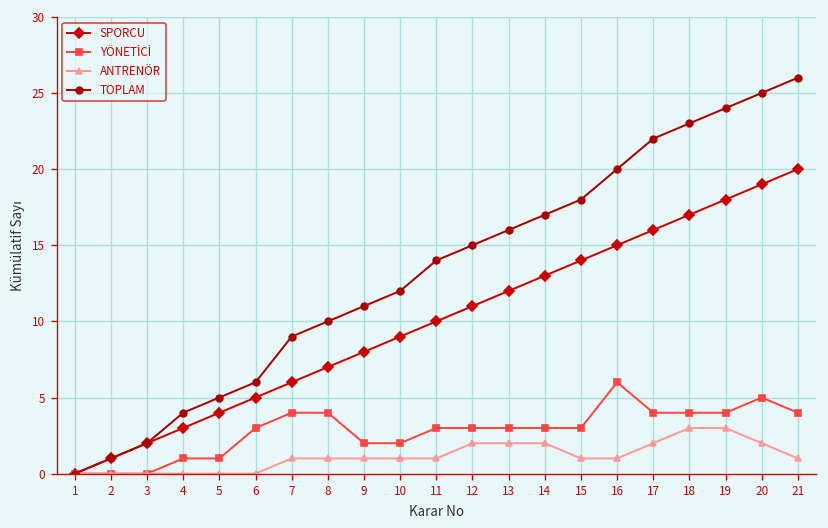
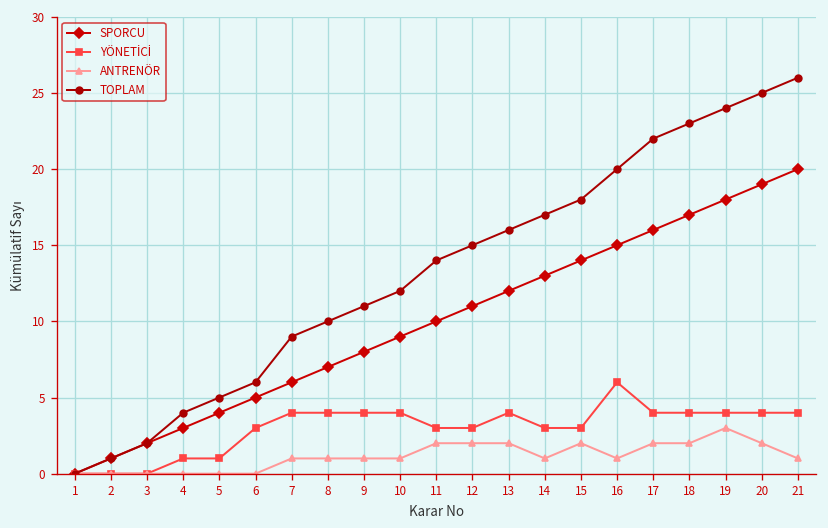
  {
    "YÖNETİCİ": {
      "4": 1,
      "5": 1,
      "6": 3,
      "7": 4,
      "8": 4,
-     "9": 2,
-     "10": 2,
+     "9": 4,
+     "10": 4,
      "11": 3,
      "12": 3,
-     "13": 3,
+     "13": 4,
      "14": 3,
      "15": 3,
      "16": 6,
      "17": 4,
      "18": 4,
      "19": 4,
-     "20": 5,
+     "20": 4,
      "21": 4
    },
    "ANTRENÖR": {
      "4": 0,
      "5": 0,
      "6": 0,
      "7": 1,
      "8": 1,
      "9": 1,
      "10": 1,
-     "11": 1,
+     "11": 2,
      "12": 2,
      "13": 2,
-     "14": 2,
-     "15": 1,
+     "14": 1,
+     "15": 2,
      "16": 1,
      "17": 2,
-     "18": 3,
+     "18": 2,
      "19": 3,
      "20": 2,
      "21": 1
    }
  }
